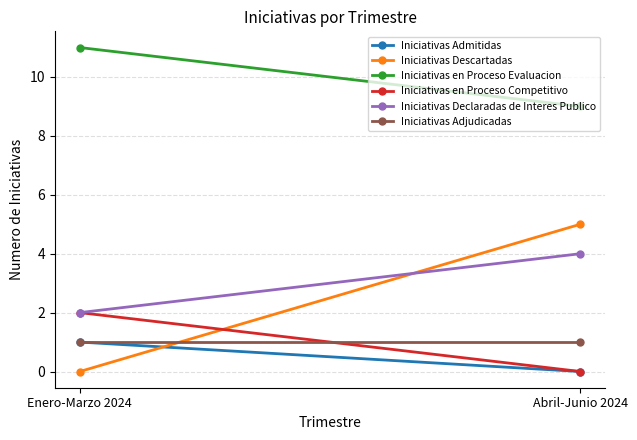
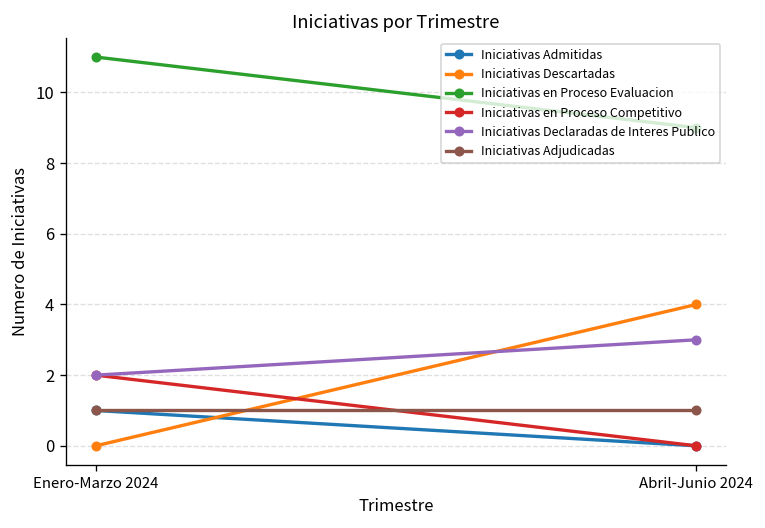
  {
    "Iniciativas Descartadas": {
      "Enero-Marzo 2024": 0,
-     "Abril-Junio 2024": 5
+     "Abril-Junio 2024": 4
    },
    "Iniciativas en Proceso Evaluacion": {
      "Enero-Marzo 2024": 11
    },
    "Iniciativas Declaradas de Interes Publico": {
-     "Abril-Junio 2024": 4
+     "Abril-Junio 2024": 3
    },
    "Iniciativas Adjudicadas": {
      "Abril-Junio 2024": 1
    }
  }
